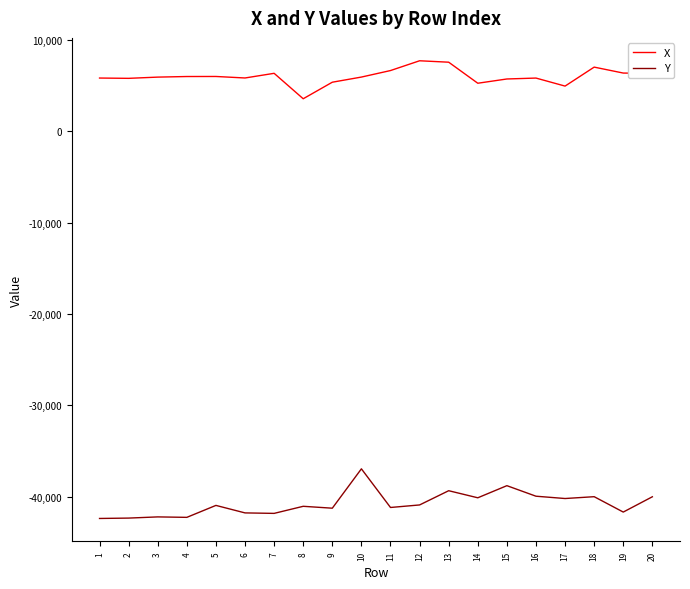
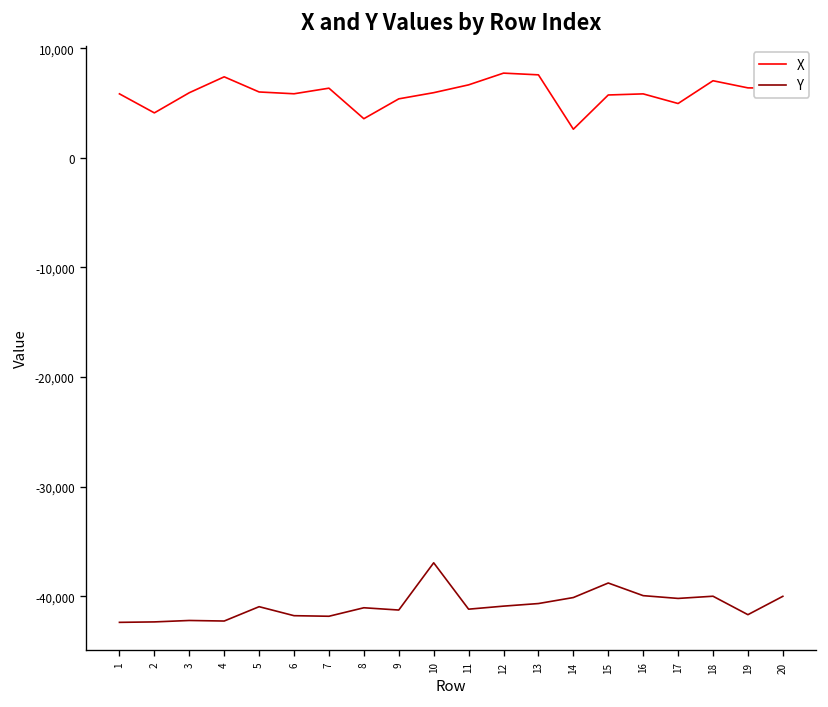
  {
    "X": {
      "1": "6,000",
-     "2": "6,000",
+     "2": "4,000",
      "3": "6,000",
-     "4": "6,000",
+     "4": "7,000",
      "5": "6,000",
      "6": "6,000",
      "7": "6,000",
      "8": "4,000",
      "9": "5,000",
      "10": "6,000",
      "11": "7,000",
      "12": "8,000",
      "13": "8,000",
-     "14": "5,000",
+     "14": "3,000",
      "15": "6,000",
      "16": "6,000",
      "17": "5,000",
      "18": "7,000",
      "19": "6,000"
    },
    "Y": {
      "1": "-42,000",
      "2": "-42,000",
      "3": "-42,000",
      "4": "-42,000",
      "5": "-41,000",
      "6": "-42,000",
      "7": "-42,000",
      "8": "-41,000",
      "9": "-41,000",
      "10": "-37,000",
      "11": "-41,000",
      "12": "-41,000",
-     "13": "-39,000",
+     "13": "-41,000",
      "14": "-40,000",
      "15": "-39,000",
      "16": "-40,000",
      "17": "-40,000",
      "18": "-40,000",
      "19": "-42,000",
      "20": "-40,000"
    }
  }
